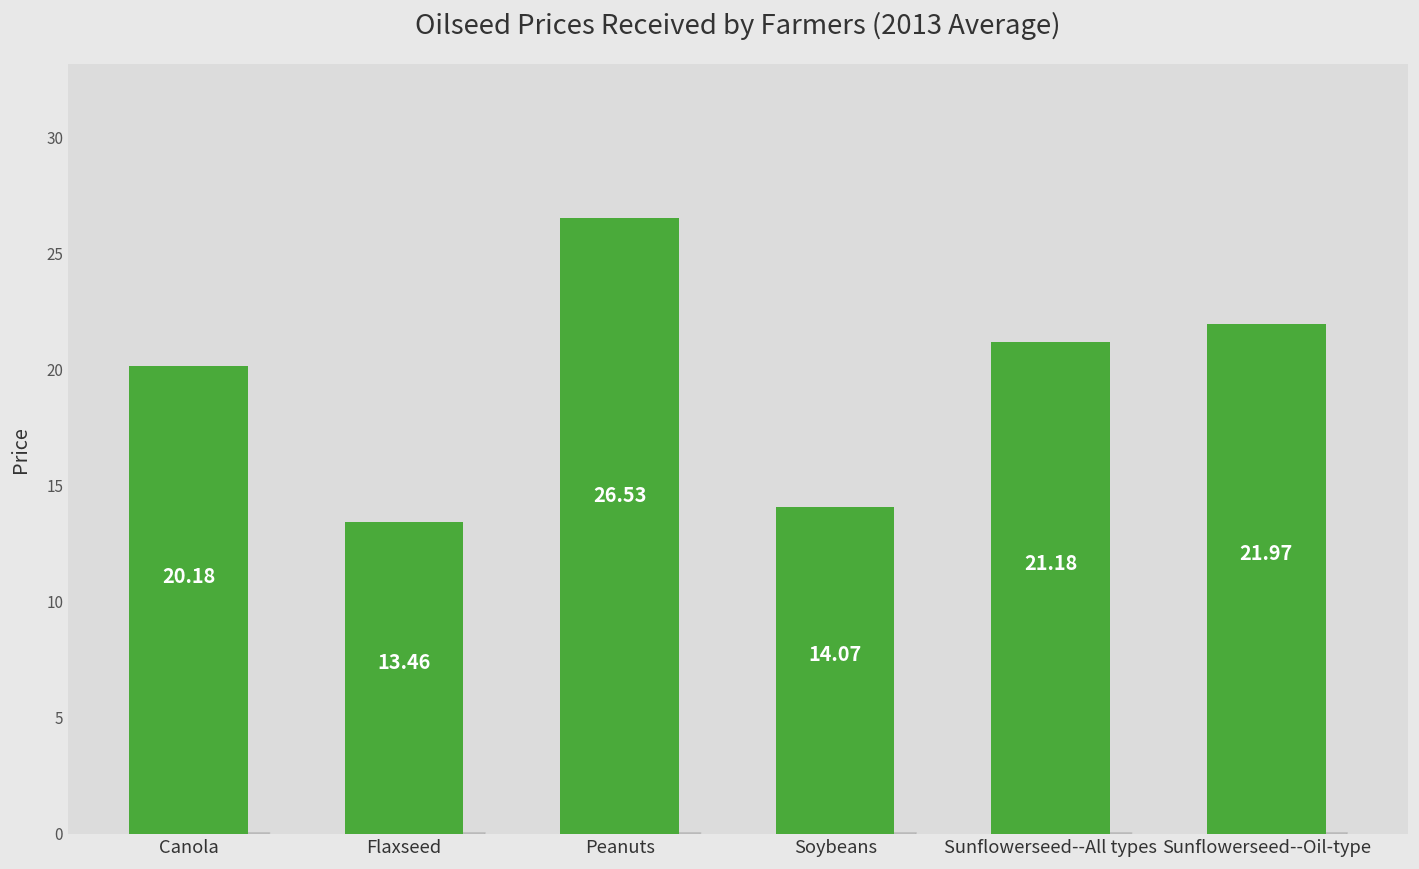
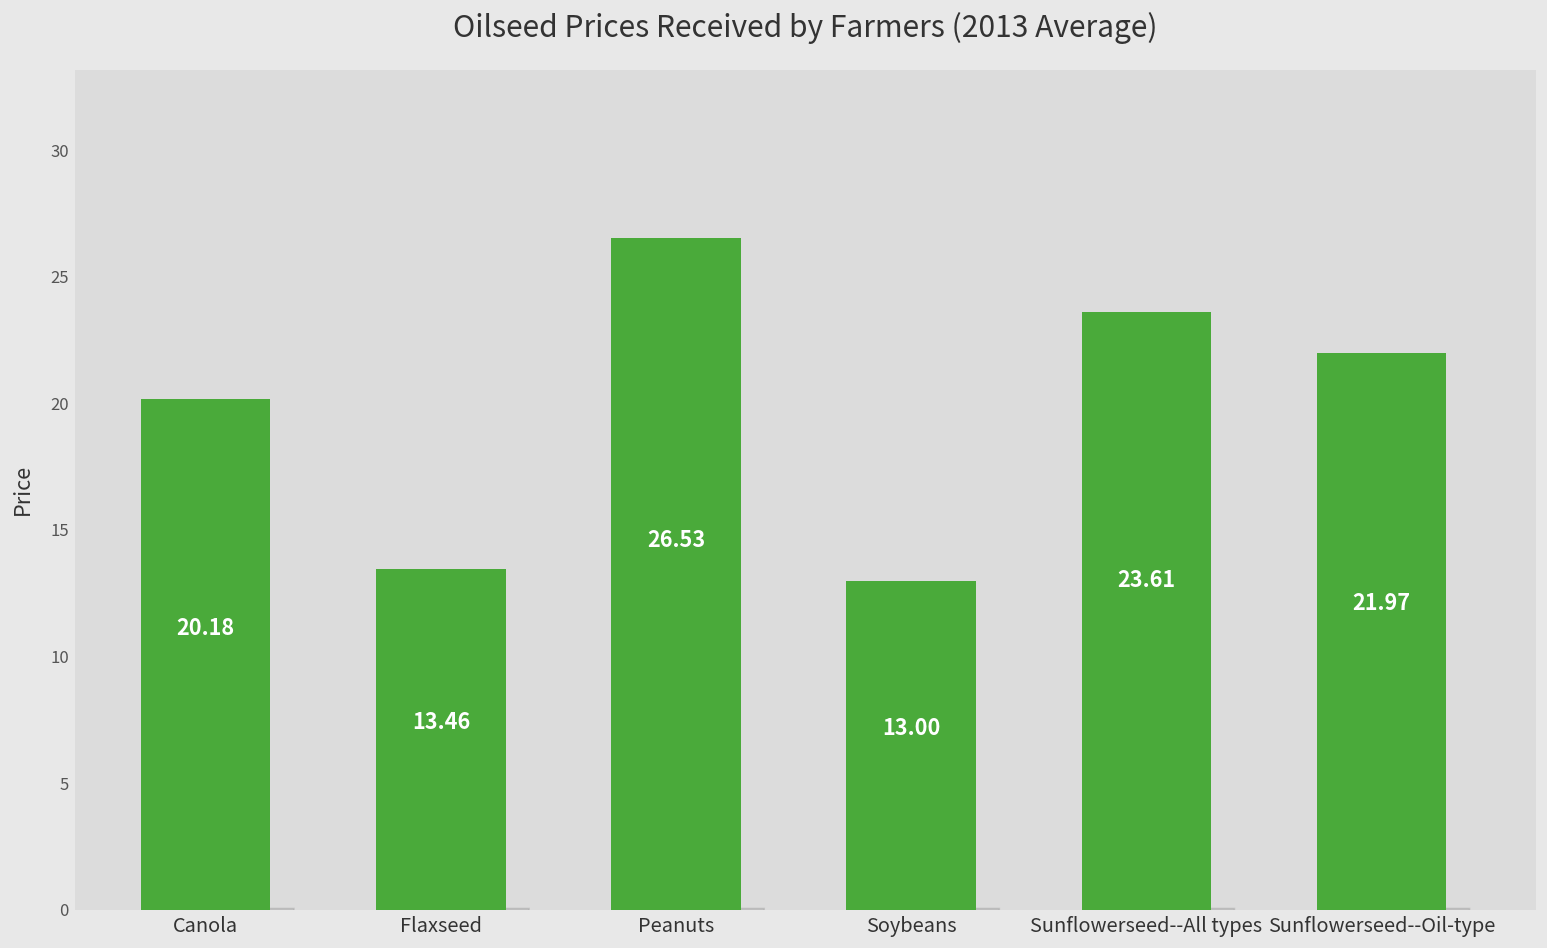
  {
    "Canola": 20.18,
    "Flaxseed": 13.46,
    "Peanuts": 26.53,
-   "Soybeans": 14.07,
-   "Sunflowerseed--All types": 21.18,
+   "Soybeans": 13.00,
+   "Sunflowerseed--All types": 23.61,
    "Sunflowerseed--Oil-type": 21.97
  }
